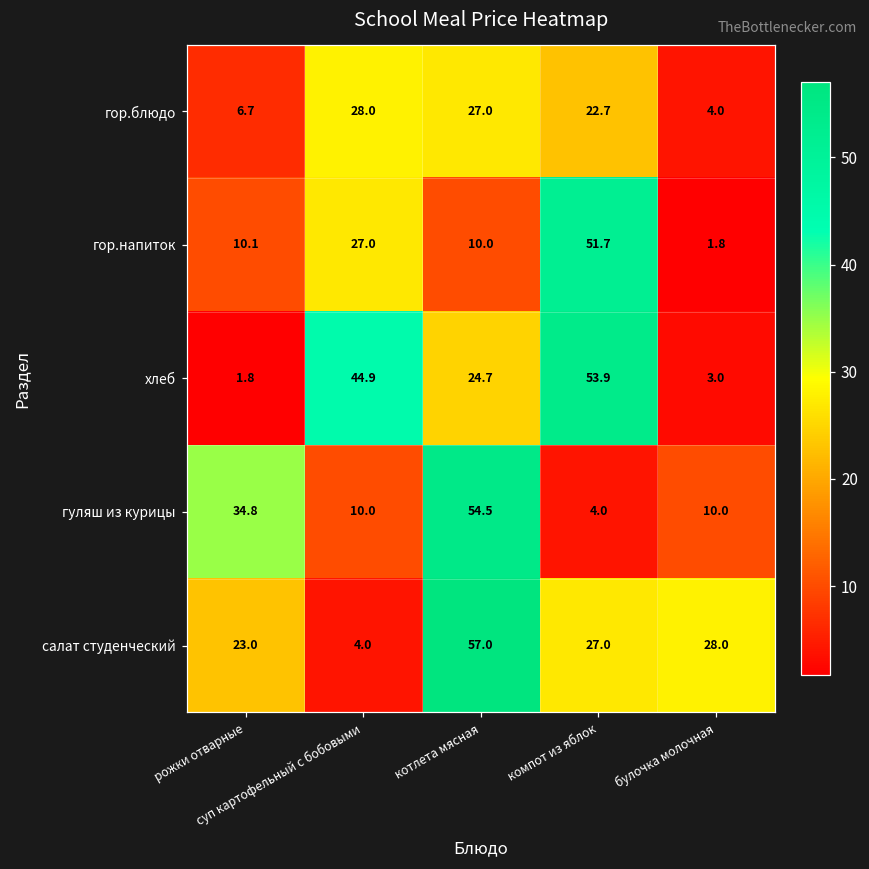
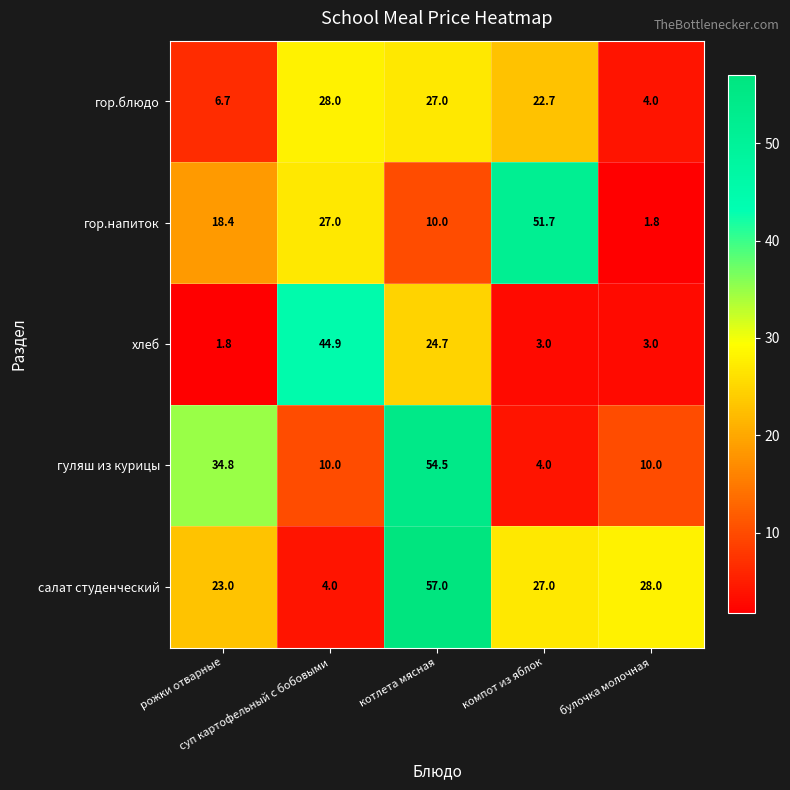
  {
    "гор.блюдо": {
      "рожки отварные": 6.7,
      "суп картофельный с бобовыми": 28.0,
      "котлета мясная": 27.0,
      "компот из яблок": 22.7,
      "булочка молочная": 4.0
    },
    "гор.напиток": {
-     "рожки отварные": 10.1,
+     "рожки отварные": 18.4,
      "суп картофельный с бобовыми": 27.0,
      "котлета мясная": 10.0,
      "компот из яблок": 51.7,
      "булочка молочная": 1.8
    },
    "хлеб": {
      "рожки отварные": 1.8,
      "суп картофельный с бобовыми": 44.9,
      "котлета мясная": 24.7,
-     "компот из яблок": 53.9,
+     "компот из яблок": 3.0,
      "булочка молочная": 3.0
    },
    "гуляш из курицы": {
      "рожки отварные": 34.8,
      "суп картофельный с бобовыми": 10.0,
      "котлета мясная": 54.5,
      "компот из яблок": 4.0,
      "булочка молочная": 10.0
    },
    "салат студенческий": {
      "рожки отварные": 23.0,
      "суп картофельный с бобовыми": 4.0,
      "котлета мясная": 57.0,
      "компот из яблок": 27.0,
      "булочка молочная": 28.0
    }
  }
